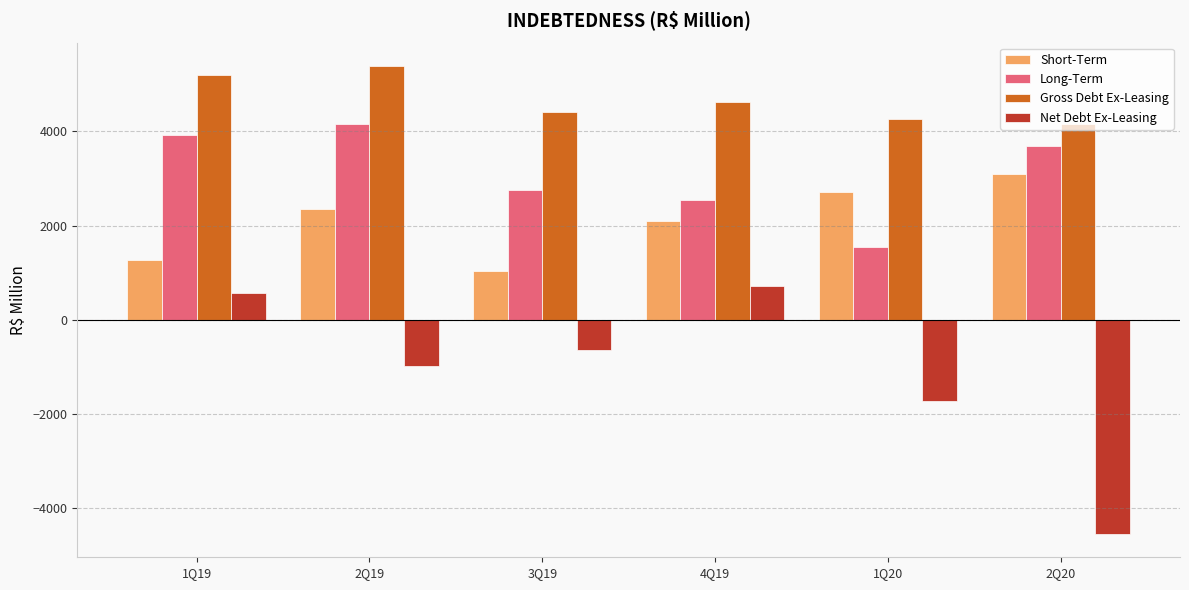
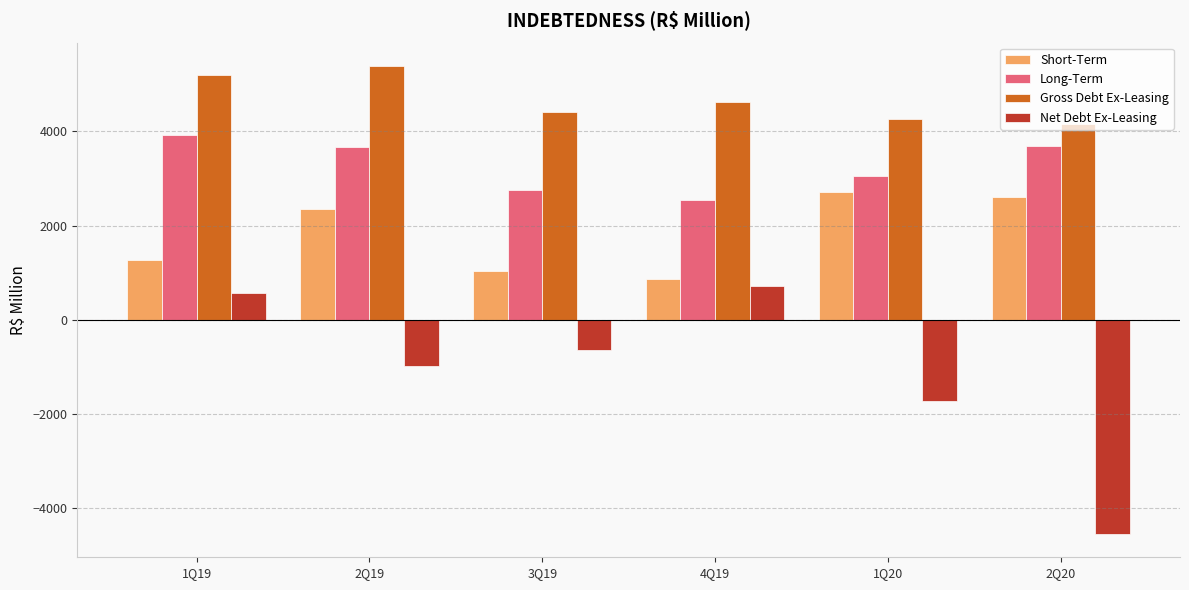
  {
    "Short-Term": {
      "1Q19": 1300,
      "2Q19": 2300,
      "3Q19": 1000,
-     "4Q19": 2100,
+     "4Q19": 900,
      "1Q20": 2700,
-     "2Q20": 3100
+     "2Q20": 2600
    },
    "Long-Term": {
      "1Q19": 3900,
-     "2Q19": 4200,
+     "2Q19": 3700,
      "3Q19": 2800,
      "4Q19": 2500,
-     "1Q20": 1600,
+     "1Q20": 3100,
      "2Q20": 3700
    }
  }
